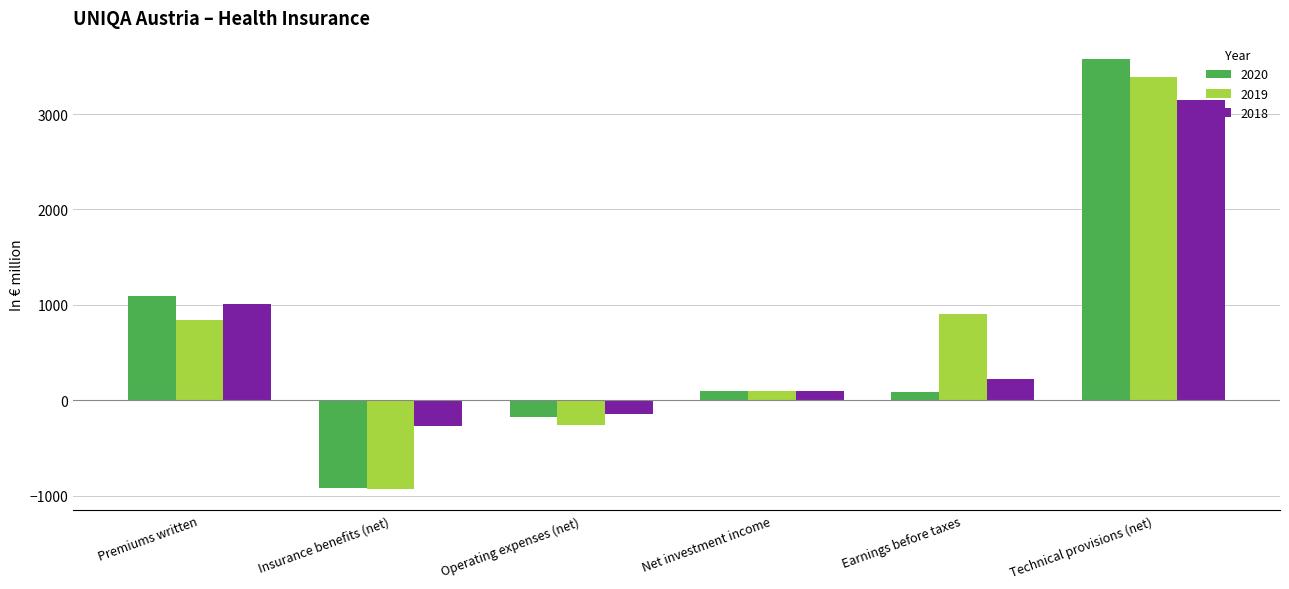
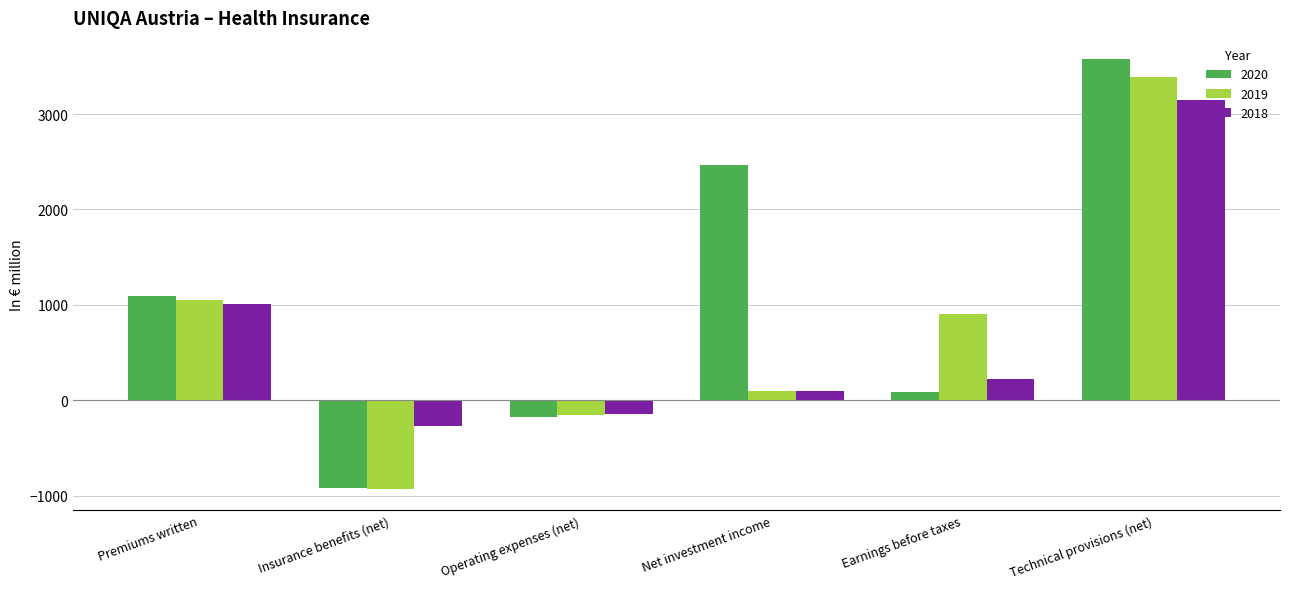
  {
    "2020": {
      "Premiums written": 1100,
      "Insurance benefits (net)": -900,
      "Operating expenses (net)": -200,
-     "Net investment income": 100,
+     "Net investment income": 2500,
      "Earnings before taxes": 100,
      "Technical provisions (net)": 3600
    },
    "2019": {
-     "Premiums written": 800,
+     "Premiums written": 1100,
      "Insurance benefits (net)": -900,
-     "Operating expenses (net)": -300,
+     "Operating expenses (net)": -200,
      "Net investment income": 100,
      "Earnings before taxes": 900,
      "Technical provisions (net)": 3400
    },
    "2018": {
      "Premiums written": 1000,
      "Insurance benefits (net)": -300,
      "Operating expenses (net)": -100,
      "Net investment income": 100,
      "Earnings before taxes": 200,
      "Technical provisions (net)": 3200
    }
  }
